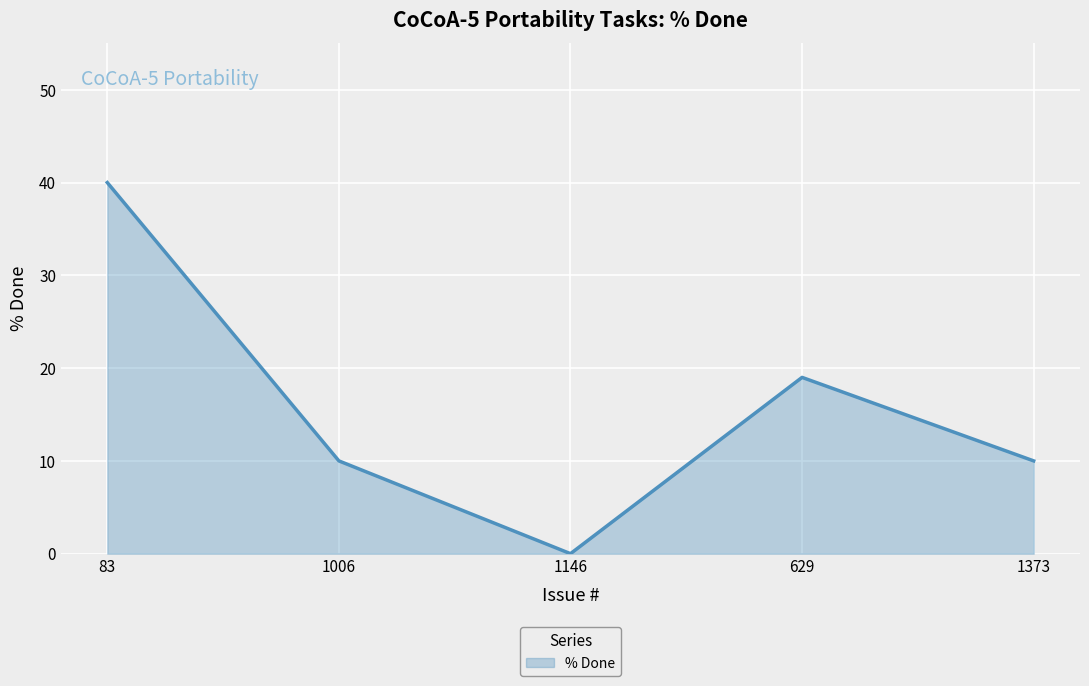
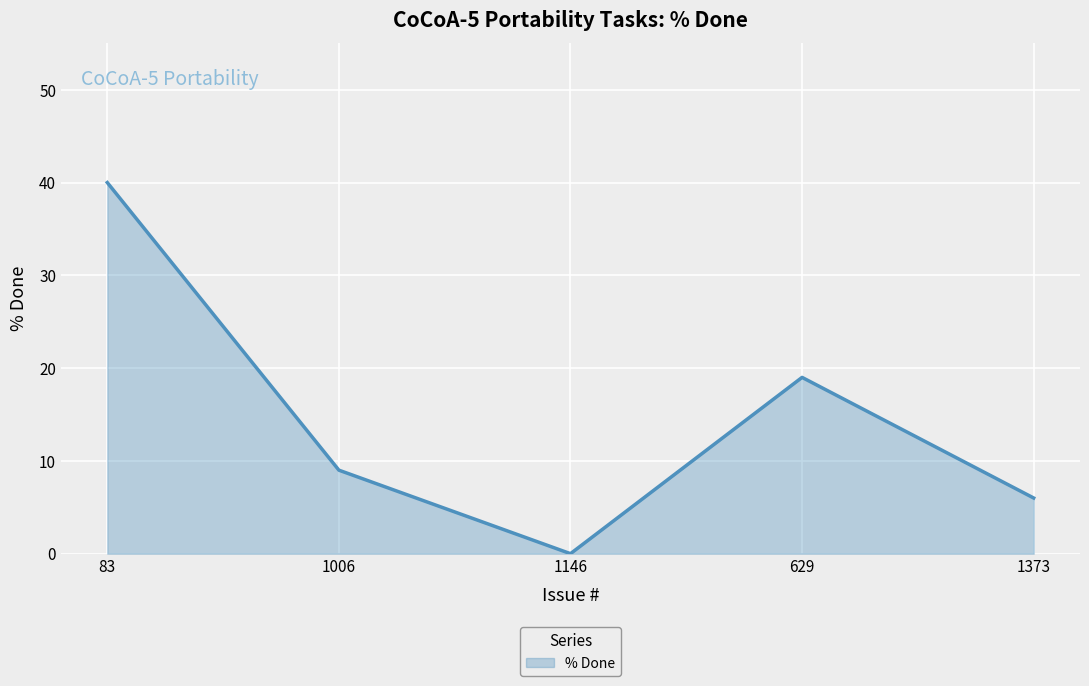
  {
    "83": 40,
-   "1006": 10,
+   "1006": 9,
    "1146": 0,
    "629": 19,
-   "1373": 10
+   "1373": 6
  }
